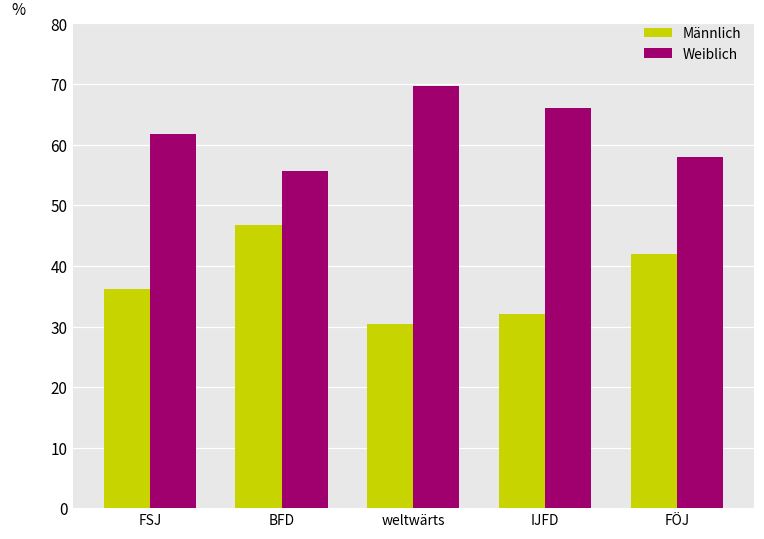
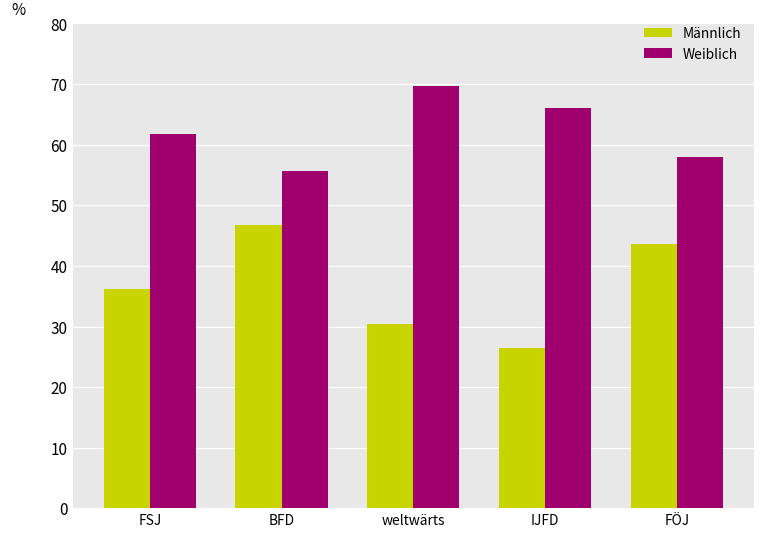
  {
    "Männlich": {
      "FSJ": 36,
      "BFD": 47,
      "weltwärts": 30,
-     "IJFD": 32,
-     "FÖJ": 42
+     "IJFD": 27,
+     "FÖJ": 44
    },
    "Weiblich": {
      "FSJ": 62,
      "BFD": 56,
      "weltwärts": 70,
      "IJFD": 66,
      "FÖJ": 58
    }
  }
